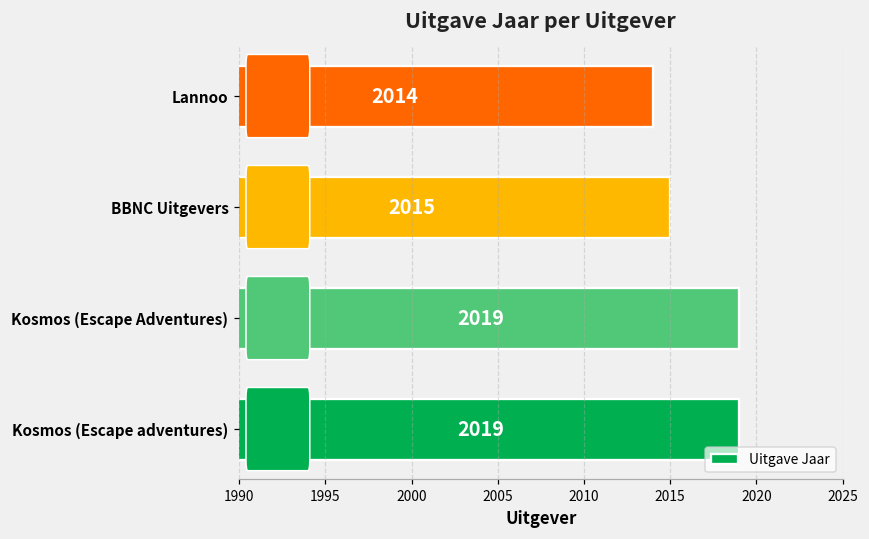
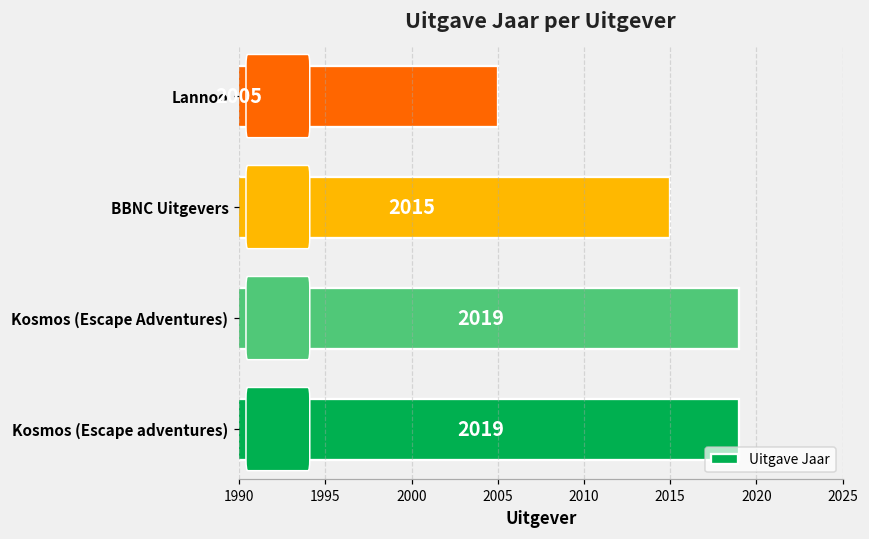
  {
-   "Lannoo": 2014
+   "Lannoo": 2005
  }
